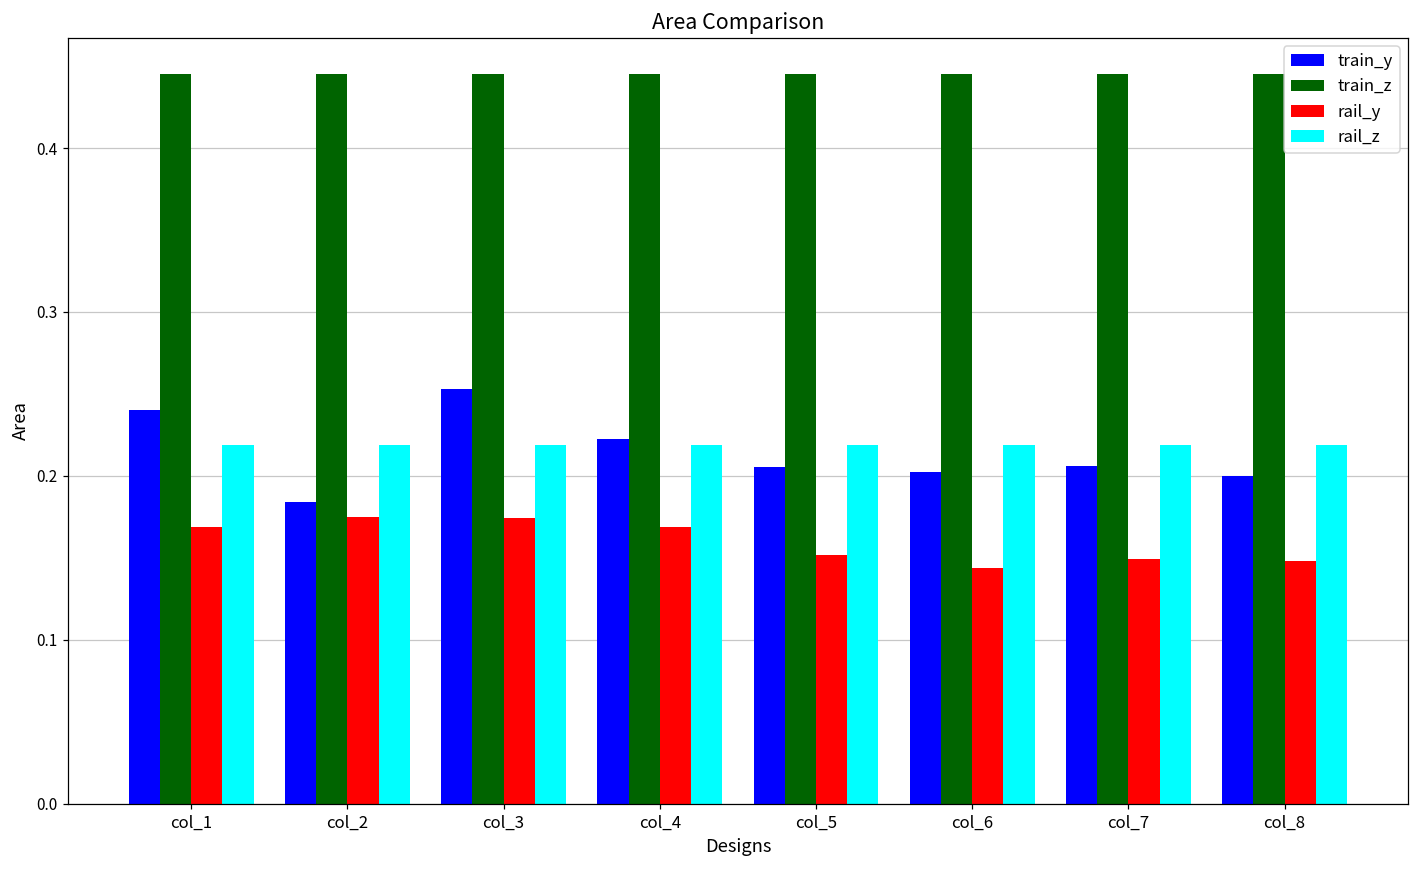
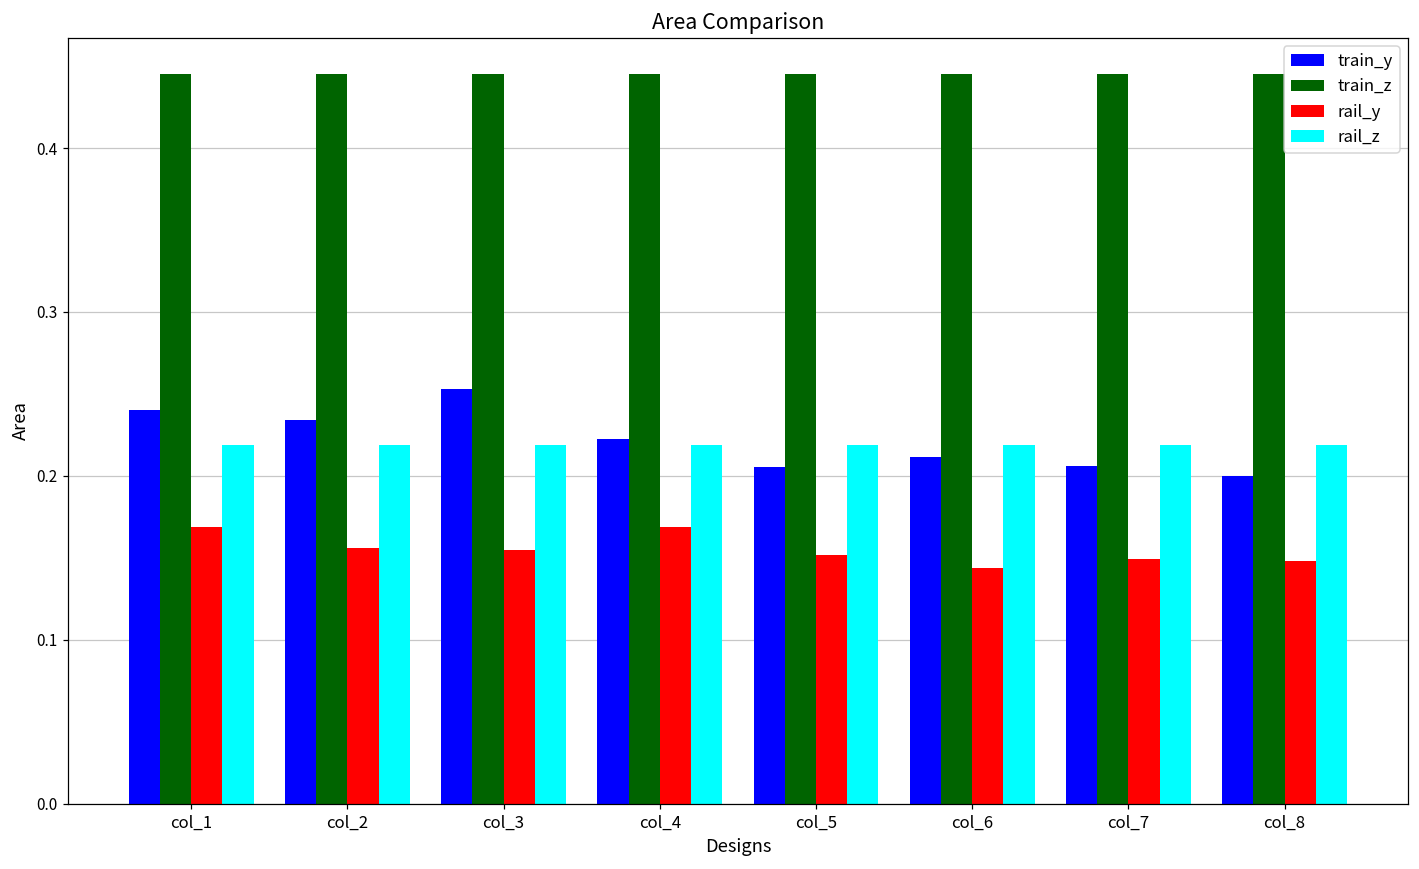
  {
    "train_y": {
      "col_1": 0.240,
-     "col_2": 0.184,
+     "col_2": 0.234,
      "col_3": 0.253,
      "col_4": 0.223,
      "col_5": 0.206,
-     "col_6": 0.202,
+     "col_6": 0.211,
      "col_7": 0.206,
      "col_8": 0.200
    },
    "train_z": {
      "col_1": 0.445,
      "col_2": 0.445,
      "col_3": 0.445,
      "col_4": 0.445,
      "col_5": 0.445,
      "col_6": 0.445,
      "col_7": 0.445,
      "col_8": 0.445
    },
    "rail_y": {
      "col_1": 0.169,
-     "col_2": 0.175,
-     "col_3": 0.174,
+     "col_2": 0.156,
+     "col_3": 0.155,
      "col_4": 0.169,
      "col_5": 0.152,
      "col_6": 0.144,
      "col_7": 0.149,
      "col_8": 0.148
    },
    "rail_z": {
      "col_1": 0.219,
      "col_2": 0.219,
      "col_3": 0.219,
      "col_4": 0.219,
      "col_5": 0.219,
      "col_6": 0.219,
      "col_7": 0.219,
      "col_8": 0.219
    }
  }
